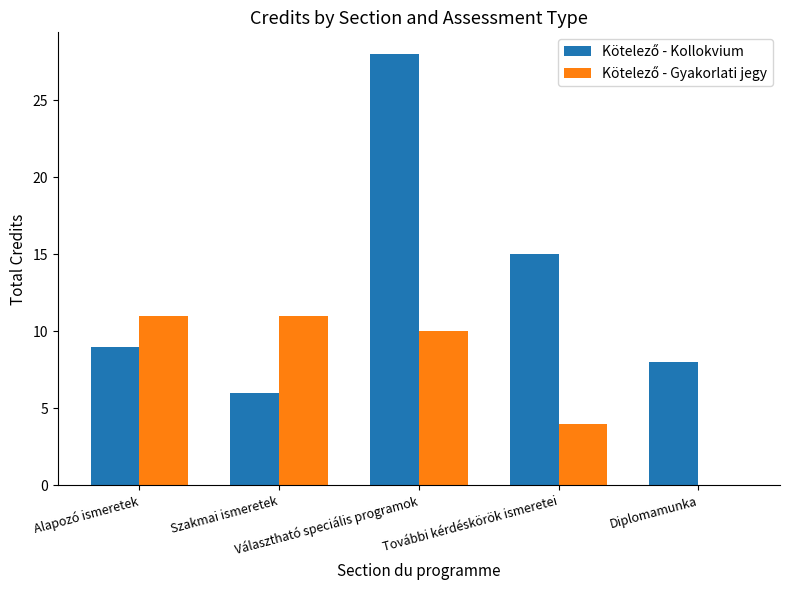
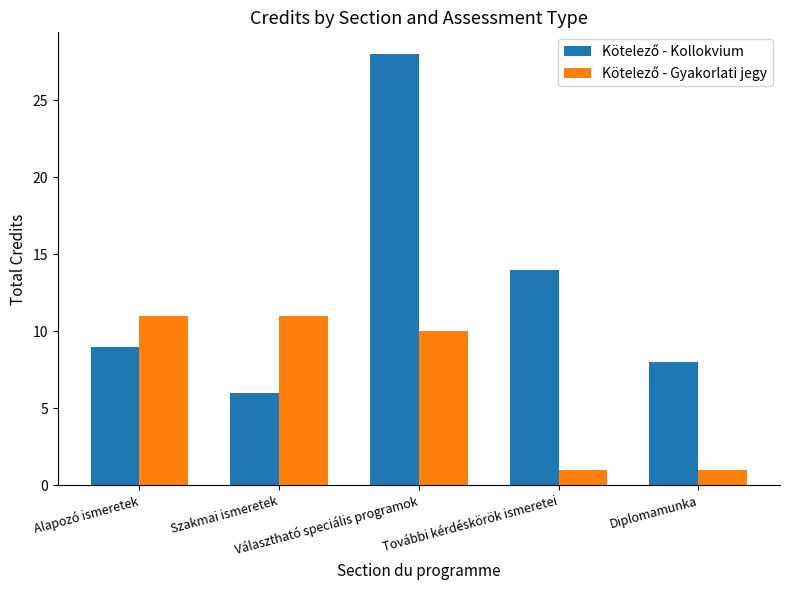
  {
    "Kötelező - Kollokvium": {
      "Alapozó ismeretek": 9,
      "Szakmai ismeretek": 6,
      "Választható speciális programok": 28,
-     "További kérdéskörök ismeretei": 15,
+     "További kérdéskörök ismeretei": 14,
      "Diplomamunka": 8
    },
    "Kötelező - Gyakorlati jegy": {
      "Alapozó ismeretek": 11,
      "Szakmai ismeretek": 11,
      "Választható speciális programok": 10,
-     "További kérdéskörök ismeretei": 4,
-     "Diplomamunka": 0
+     "További kérdéskörök ismeretei": 1,
+     "Diplomamunka": 1
    }
  }
